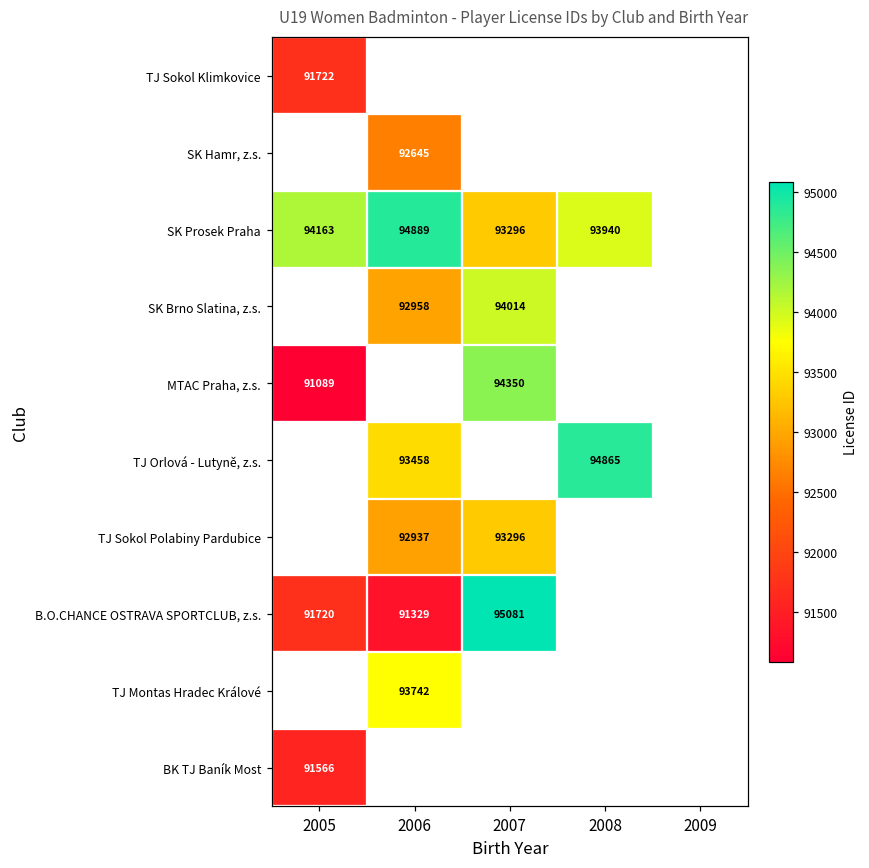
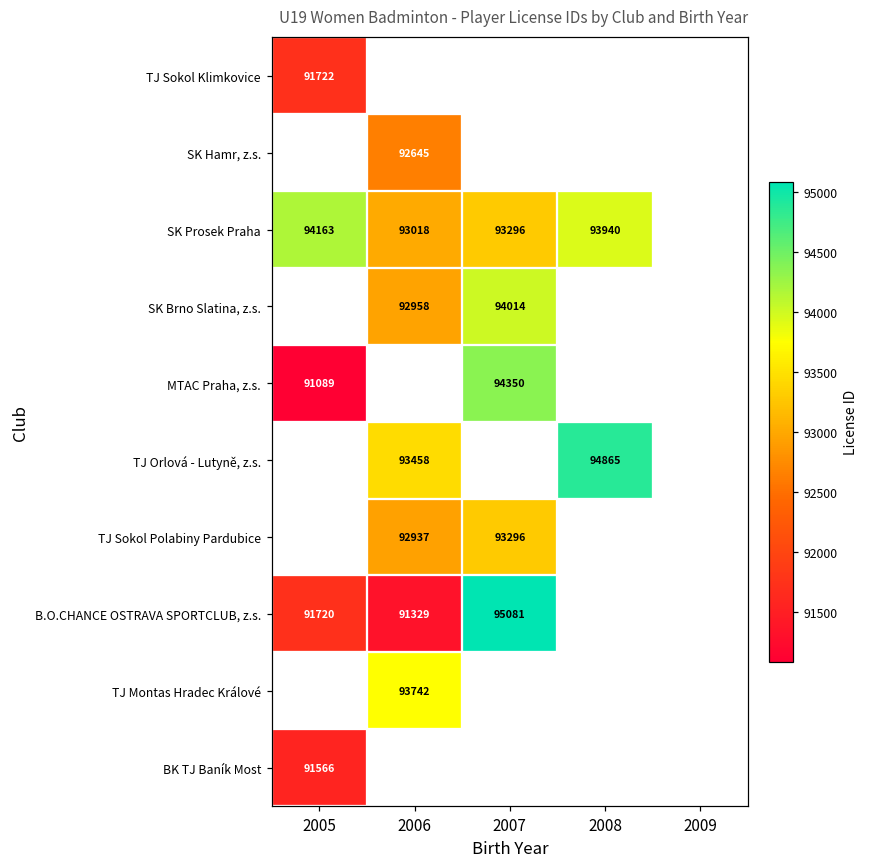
  {
    "TJ Sokol Klimkovice": {
      "2005": 91722
    },
    "SK Hamr, z.s.": {
      "2006": 92645
    },
    "SK Prosek Praha": {
      "2005": 94163,
-     "2006": 94889,
+     "2006": 93018,
      "2007": 93296,
      "2008": 93940
    },
    "SK Brno Slatina, z.s.": {
      "2006": 92958,
      "2007": 94014
    },
    "MTAC Praha, z.s.": {
      "2005": 91089,
      "2007": 94350
    },
    "TJ Orlová - Lutyně, z.s.": {
      "2006": 93458,
      "2008": 94865
    },
    "TJ Sokol Polabiny Pardubice": {
      "2006": 92937,
      "2007": 93296
    },
    "B.O.CHANCE OSTRAVA SPORTCLUB, z.s.": {
      "2005": 91720,
      "2006": 91329,
      "2007": 95081
    },
    "TJ Montas Hradec Králové": {
      "2006": 93742
    },
    "BK TJ Baník Most": {
      "2005": 91566
    }
  }
